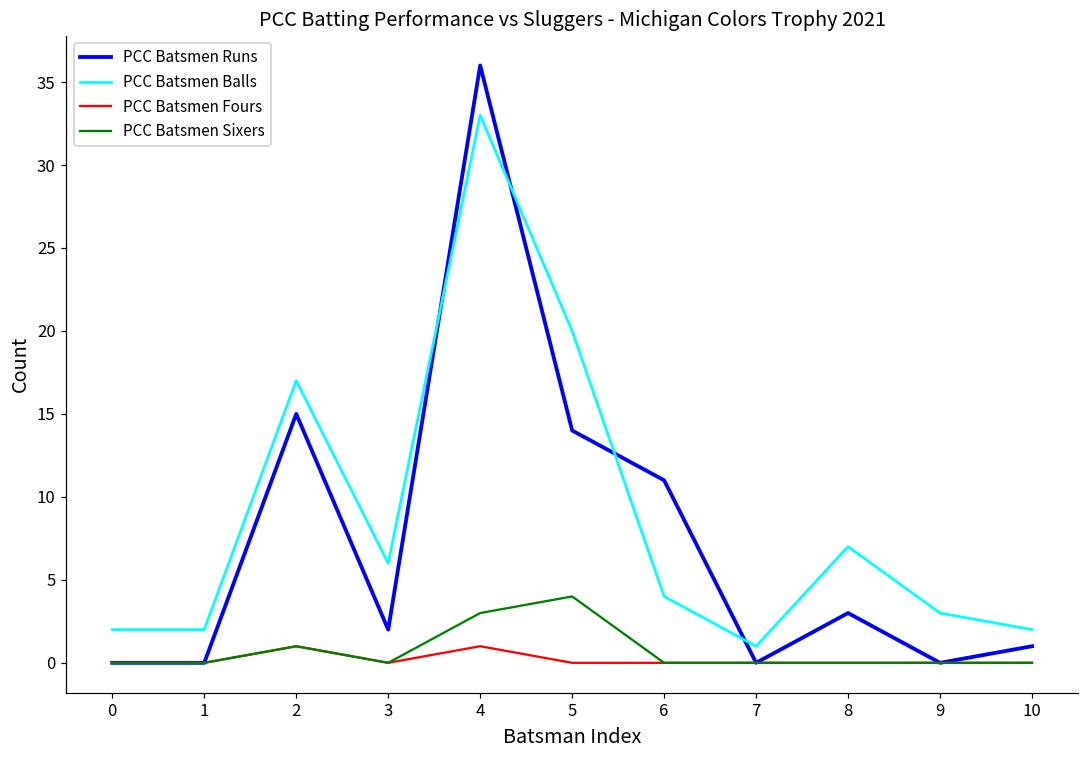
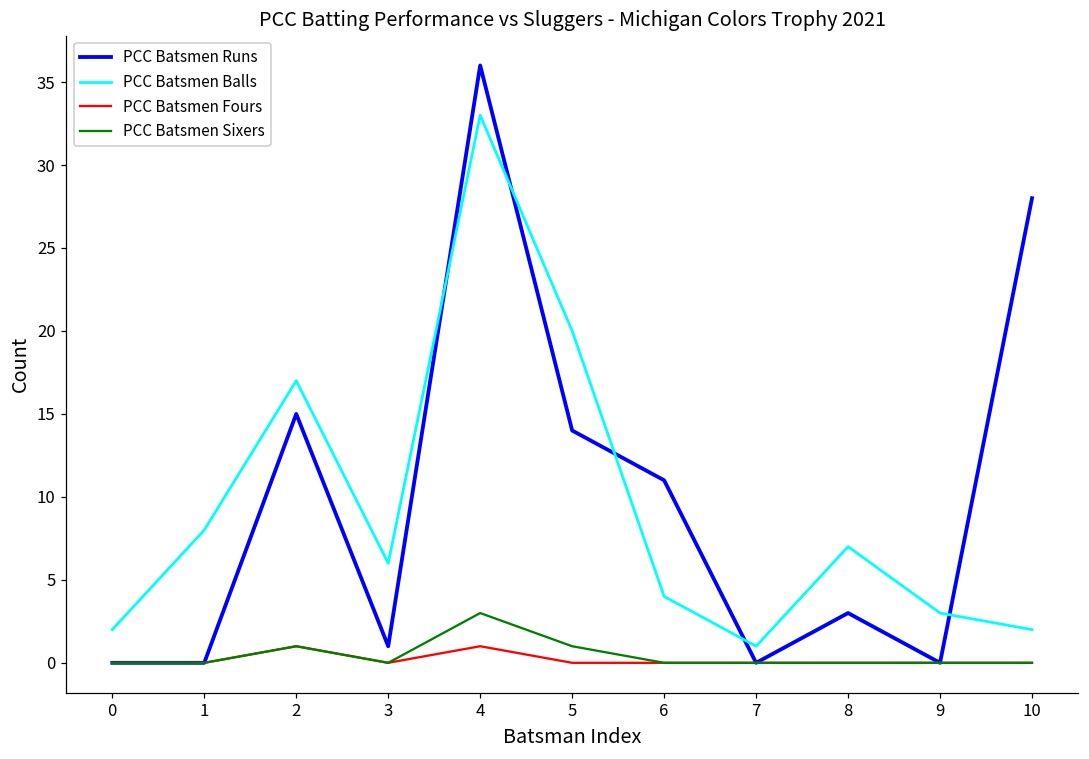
  {
    "PCC Batsmen Runs": {
      "2": 15,
-     "3": 2,
+     "3": 1,
      "4": 36,
      "5": 14,
      "6": 11,
      "8": 3,
-     "10": 1
+     "10": 28
    },
    "PCC Batsmen Balls": {
      "0": 2,
-     "1": 2,
+     "1": 8,
      "2": 17,
      "3": 6,
      "4": 33,
      "5": 20,
      "6": 4,
      "7": 1,
      "8": 7,
      "9": 3,
      "10": 2
    },
    "PCC Batsmen Fours": {
      "4": 1,
      "5": 0
    },
    "PCC Batsmen Sixers": {
      "4": 3,
-     "5": 4
+     "5": 1
    }
  }
